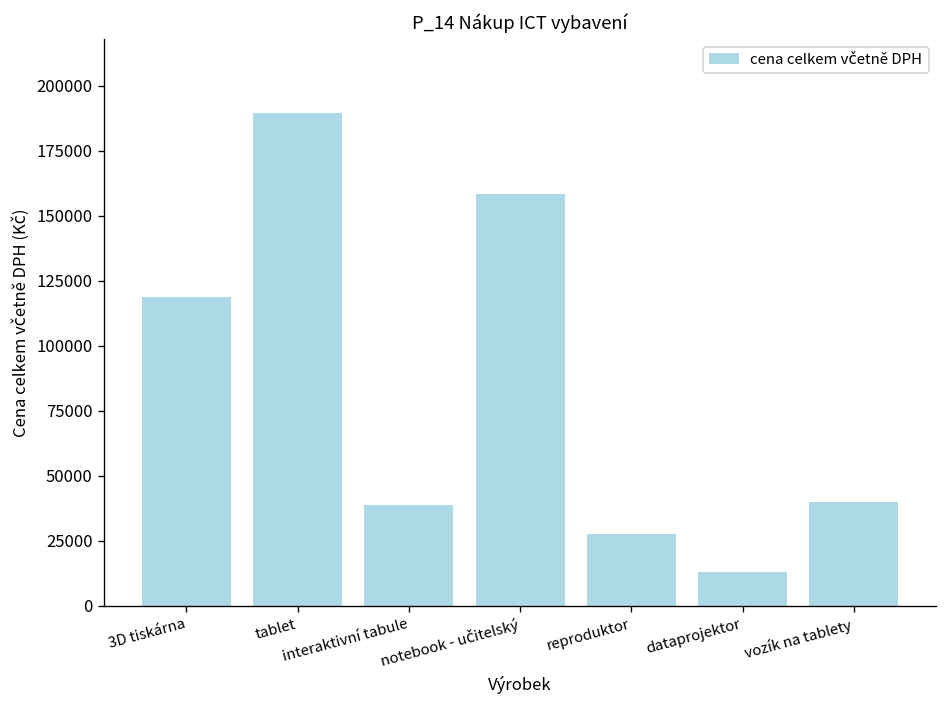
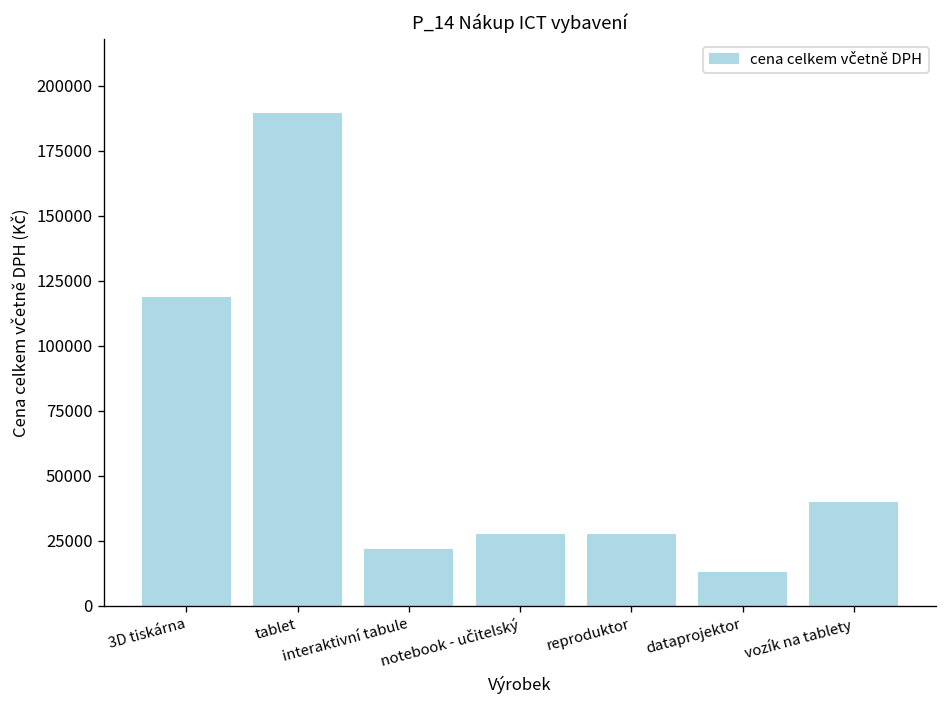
  {
    "3D tiskárna": 119000,
    "tablet": 190000,
-   "interaktivní tabule": 39000,
-   "notebook - učitelský": 158000,
+   "interaktivní tabule": 22000,
+   "notebook - učitelský": 28000,
    "reproduktor": 27000,
    "dataprojektor": 13000,
    "vozík na tablety": 40000
  }
